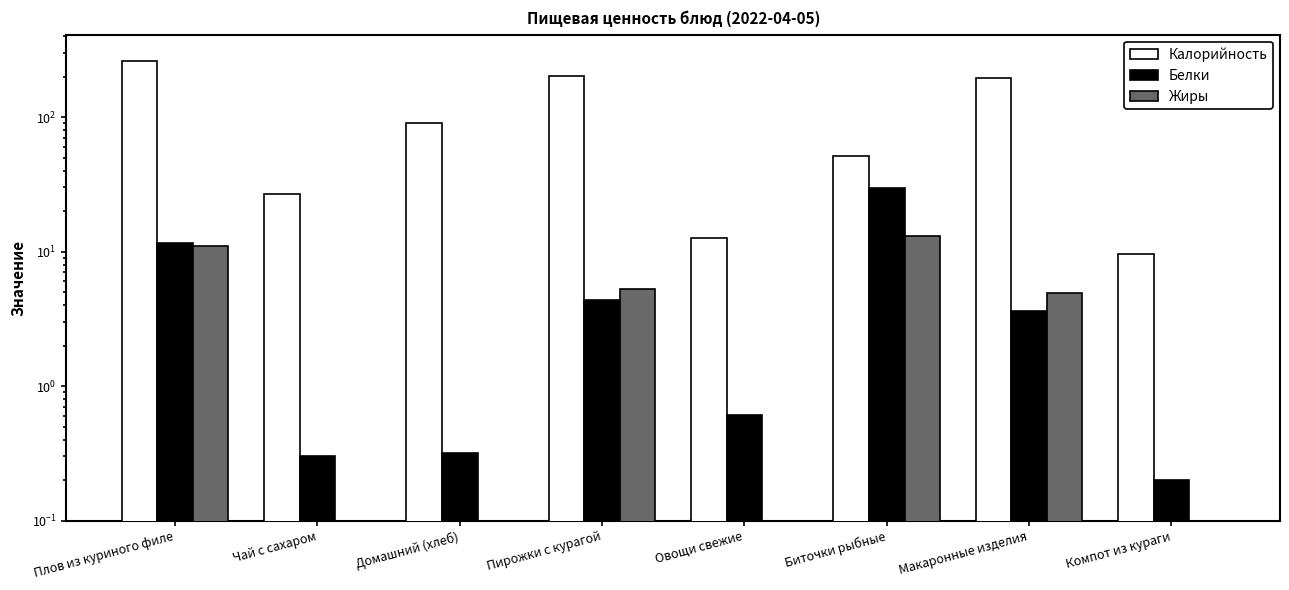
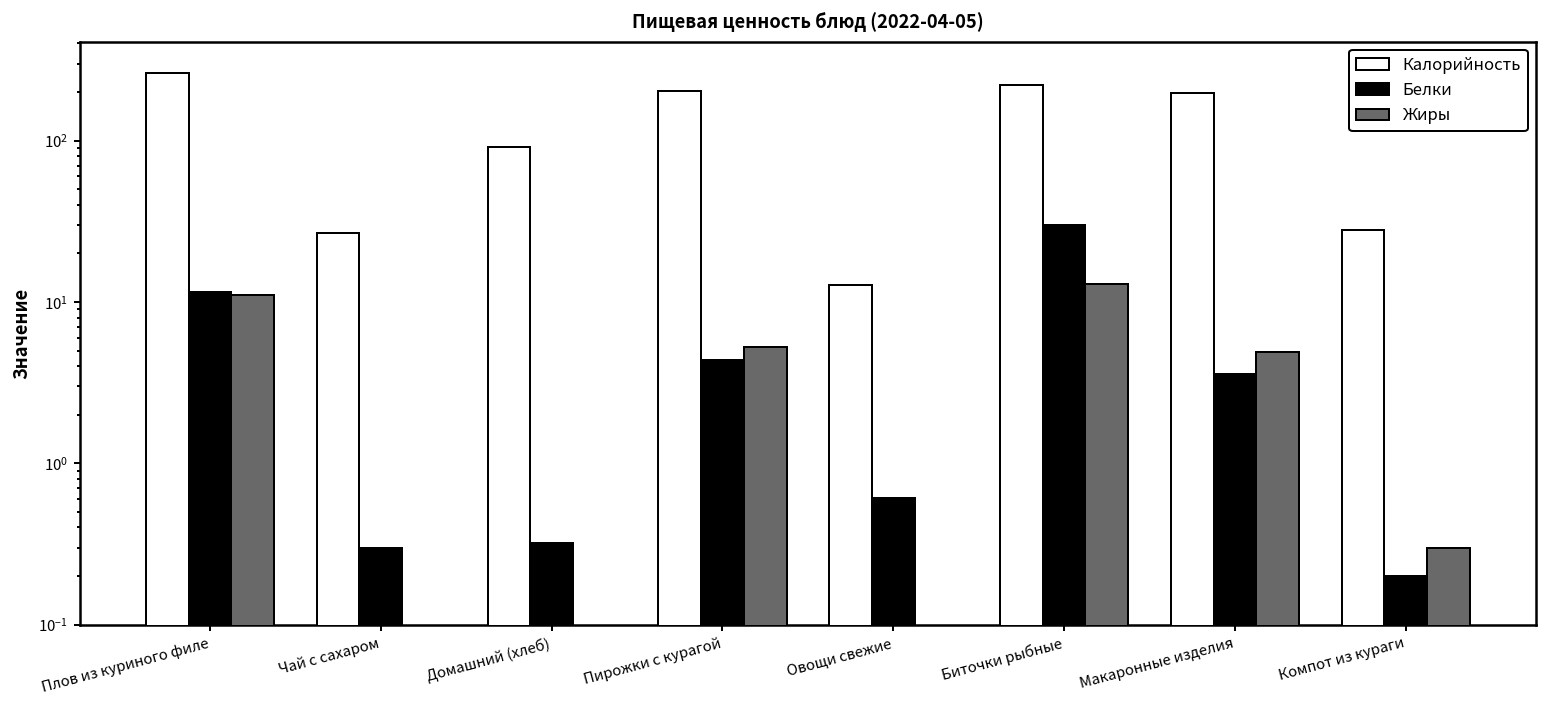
  {
    "Калорийность": {
      "Плов из куриного филе": 260,
      "Чай с сахаром": 27,
      "Домашний (хлеб)": 90,
      "Пирожки с курагой": 200,
      "Овощи свежие": 13,
-     "Биточки рыбные": 51,
+     "Биточки рыбные": 220,
      "Макаронные изделия": 200,
-     "Компот из кураги": 10
+     "Компот из кураги": 28
    },
    "Белки": {
      "Плов из куриного филе": 12,
      "Чай с сахаром": 0.3,
      "Домашний (хлеб)": 0.32,
      "Пирожки с курагой": 4.4,
      "Овощи свежие": 0.6,
      "Биточки рыбные": 30,
      "Макаронные изделия": 3.6,
      "Компот из кураги": 0.2
    },
    "Жиры": {
      "Плов из куриного филе": 11,
      "Пирожки с курагой": 5.3,
      "Биточки рыбные": 13,
      "Макаронные изделия": 4.9,
-     "Компот из кураги": 0.1
+     "Компот из кураги": 0.3
    }
  }
